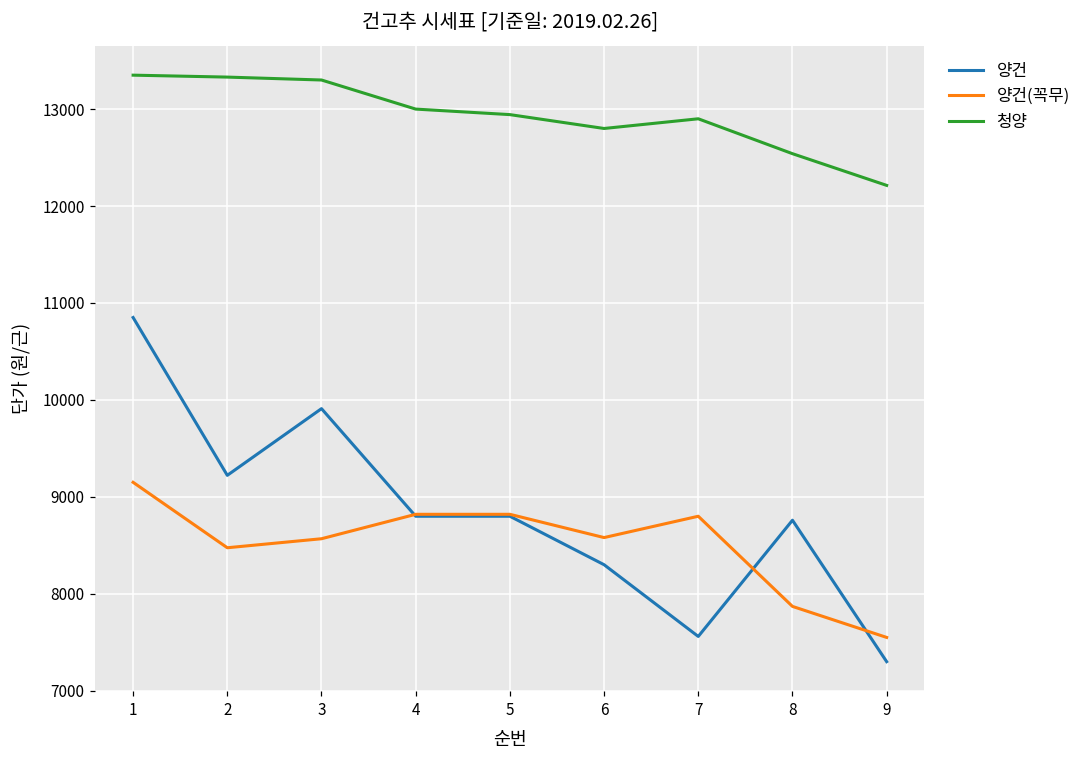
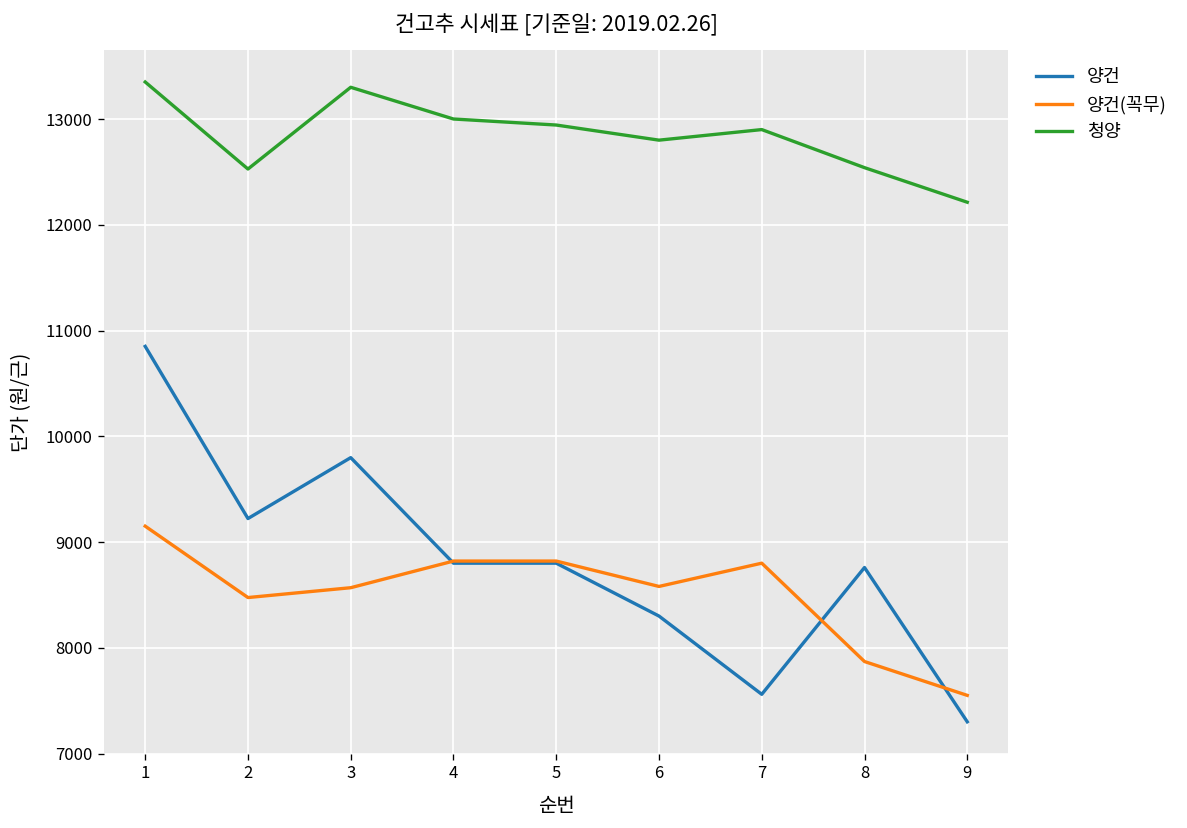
  {
    "양건": {
      "1": 10900,
      "2": 9200,
-     "3": 9900,
+     "3": 9800,
      "6": 8300,
      "7": 7600,
      "8": 8800,
      "9": 7300
    },
    "양건(꼭무)": {
      "1": 9200,
      "2": 8500,
      "3": 8600,
      "6": 8600,
      "7": 8800,
      "8": 7900,
      "9": 7600
    },
    "청양": {
      "1": 13400,
-     "2": 13300,
+     "2": 12500,
      "3": 13300,
      "4": 13000,
      "5": 12900,
      "6": 12800,
      "7": 12900,
      "8": 12500,
      "9": 12200
    }
  }
